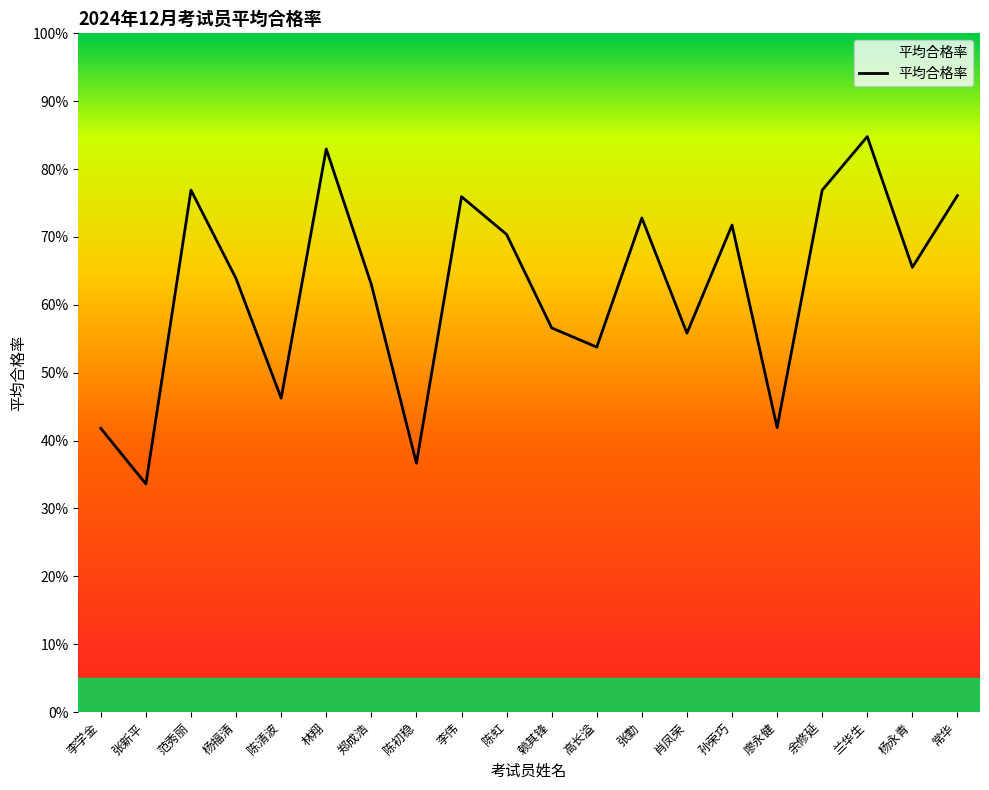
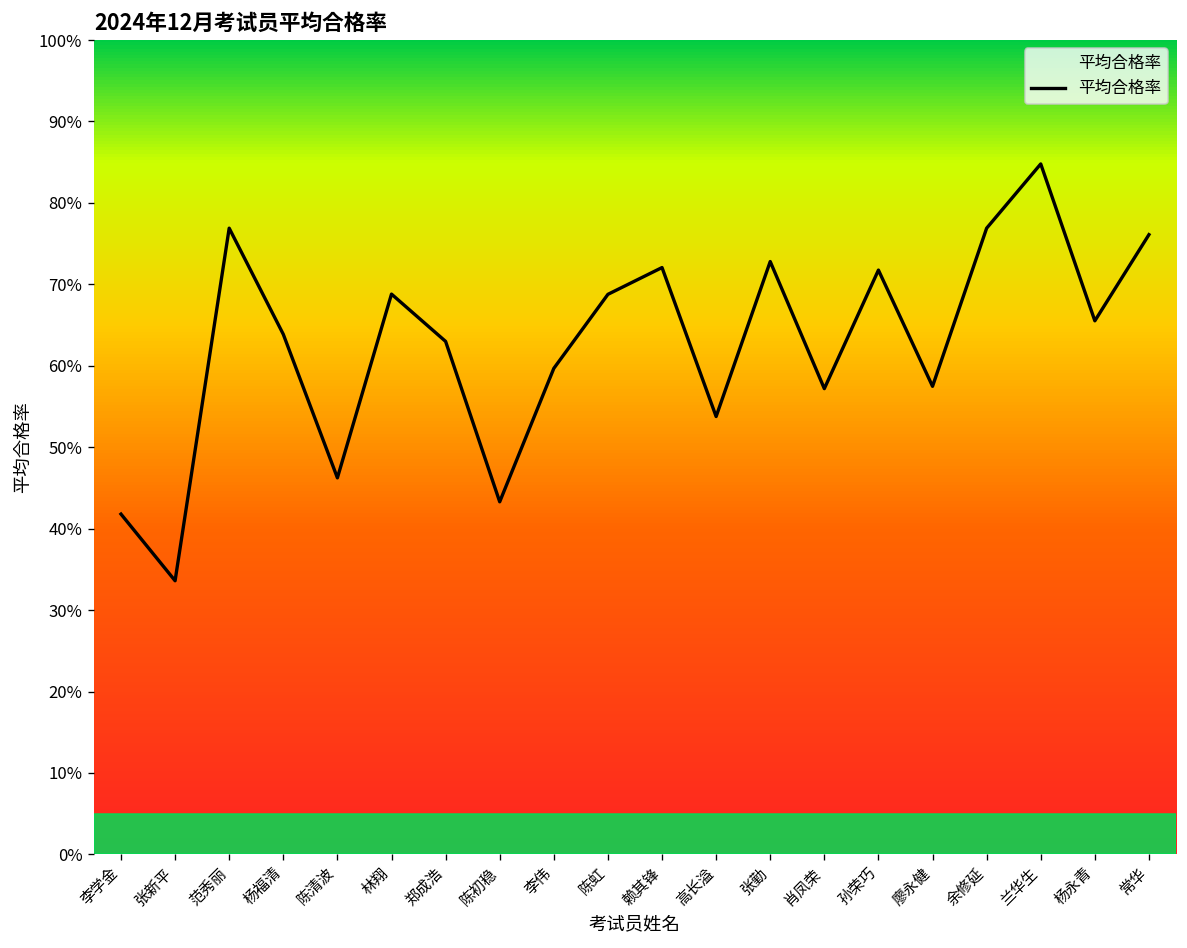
  {
    "李学金": "42%",
    "张新平": "34%",
    "范秀丽": "77%",
    "杨福清": "64%",
    "陈清波": "46%",
-   "林翔": "83%",
+   "林翔": "69%",
    "郑成浩": "63%",
-   "陈初稳": "37%",
-   "李伟": "76%",
-   "陈虹": "70%",
-   "赖其锋": "57%",
+   "陈初稳": "43%",
+   "李伟": "60%",
+   "陈虹": "69%",
+   "赖其锋": "72%",
    "高长溢": "54%",
    "张勤": "73%",
-   "肖凤荣": "56%",
+   "肖凤荣": "57%",
    "孙荣巧": "72%",
-   "廖永健": "42%",
+   "廖永健": "57%",
    "余修延": "77%",
    "兰华生": "85%",
    "杨永青": "66%",
    "常华": "76%"
  }
